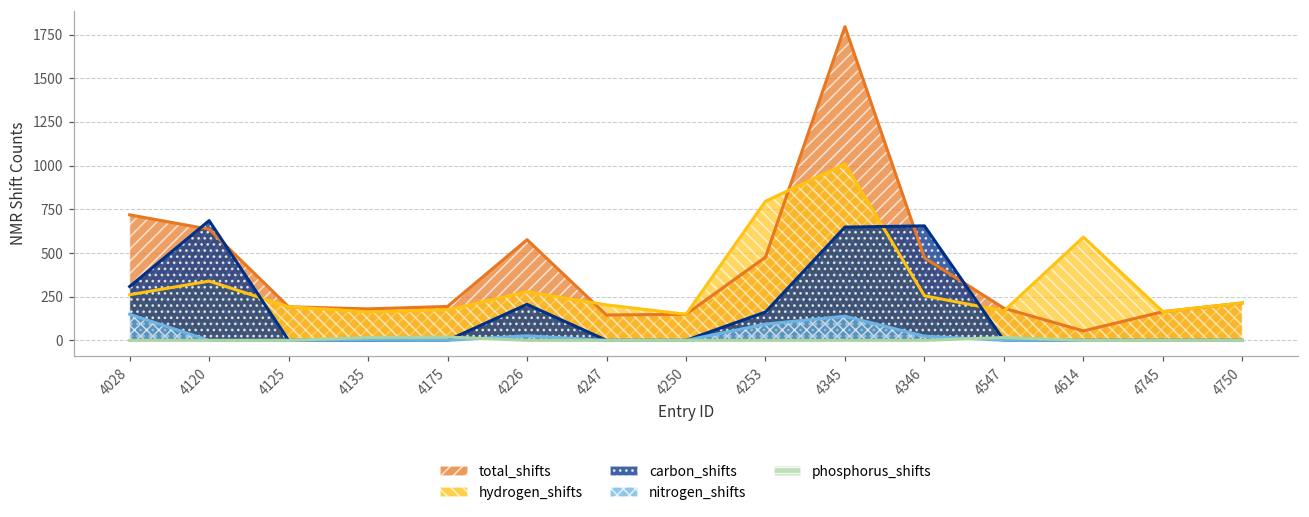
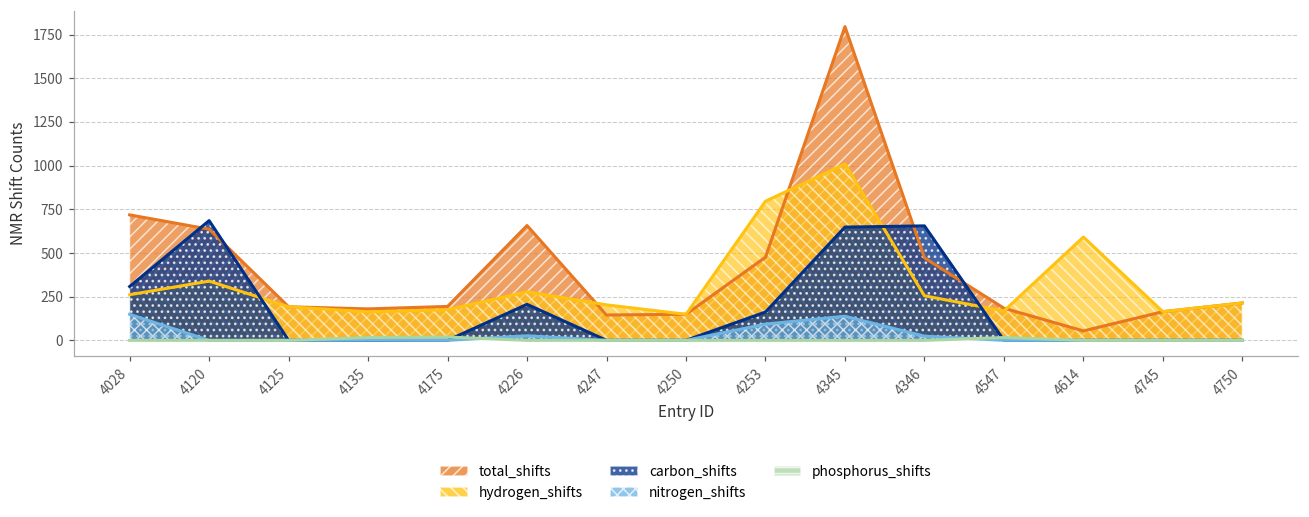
  {
    "total_shifts": {
      "4028": 720,
      "4120": 640,
      "4135": 180,
      "4175": 190,
-     "4226": 580,
+     "4226": 660,
      "4247": 150,
      "4253": 480,
      "4345": 1800,
      "4346": 470,
      "4614": 50
    },
    "hydrogen_shifts": {
      "4028": 260,
      "4120": 340,
      "4135": 160,
      "4175": 180,
      "4226": 280,
      "4247": 200,
      "4253": 800,
      "4345": 1010,
      "4346": 260,
      "4614": 590
    },
    "carbon_shifts": {
      "4028": 310,
      "4120": 690,
      "4226": 210,
      "4253": 160,
      "4345": 650,
      "4346": 660
    },
    "nitrogen_shifts": {
      "4028": 150,
      "4226": 30,
      "4253": 90,
      "4345": 140,
      "4346": 20
    },
    "phosphorus_shifts": {
      "4028": 0,
      "4175": 20,
      "4226": 0,
      "4253": 0,
      "4345": 0,
      "4346": 0
    }
  }
